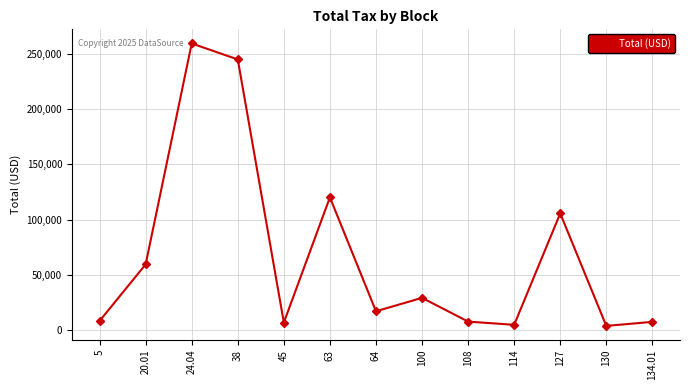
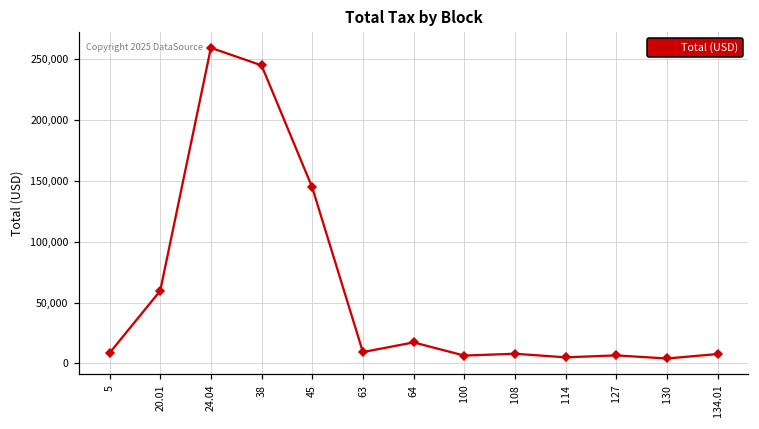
  {
    "5": "9,000",
    "20.01": "60,000",
    "38": "245,000",
-   "45": "7,000",
-   "63": "120,000",
+   "45": "144,000",
+   "63": "9,000",
    "64": "17,000",
-   "100": "29,000",
+   "100": "6,000",
    "108": "8,000",
    "114": "5,000",
-   "127": "106,000",
+   "127": "7,000",
    "130": "4,000",
    "134.01": "8,000"
  }
